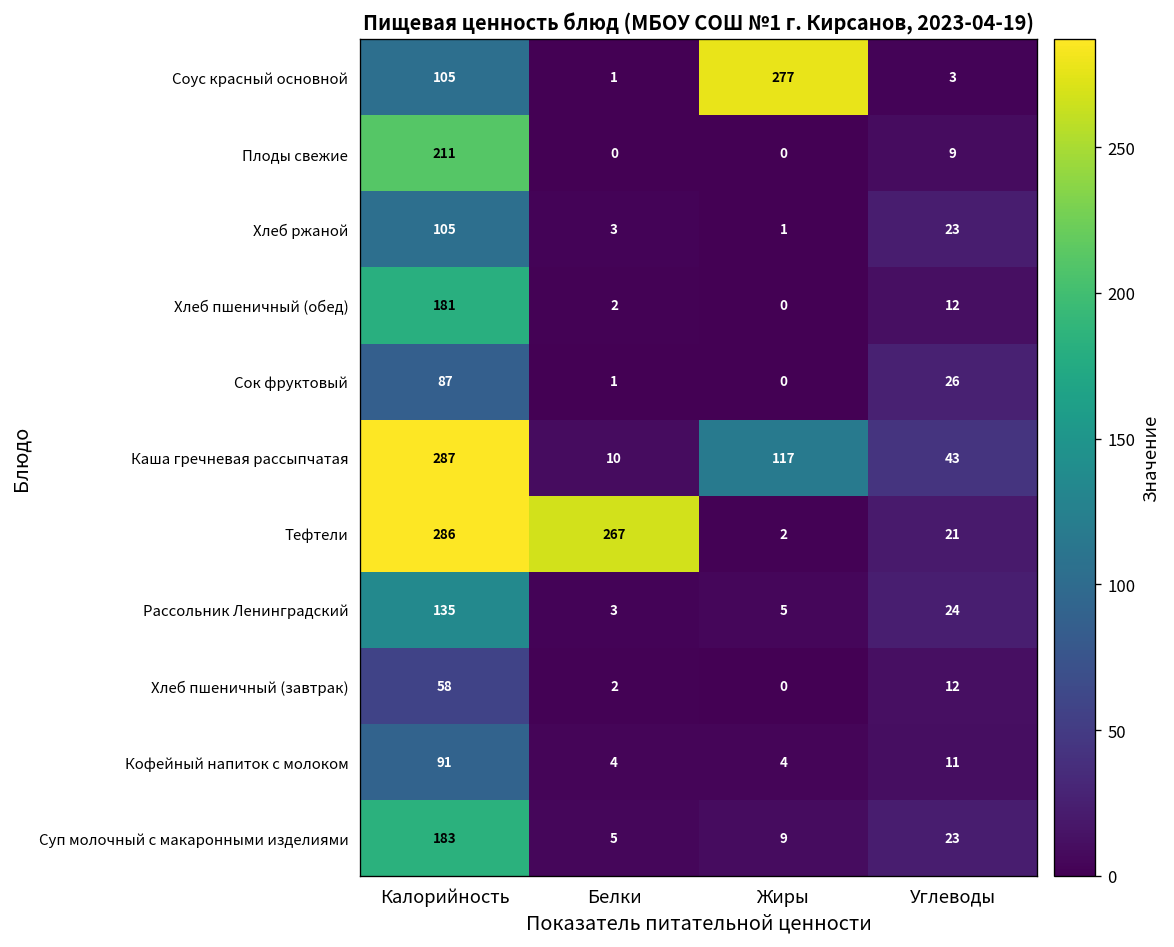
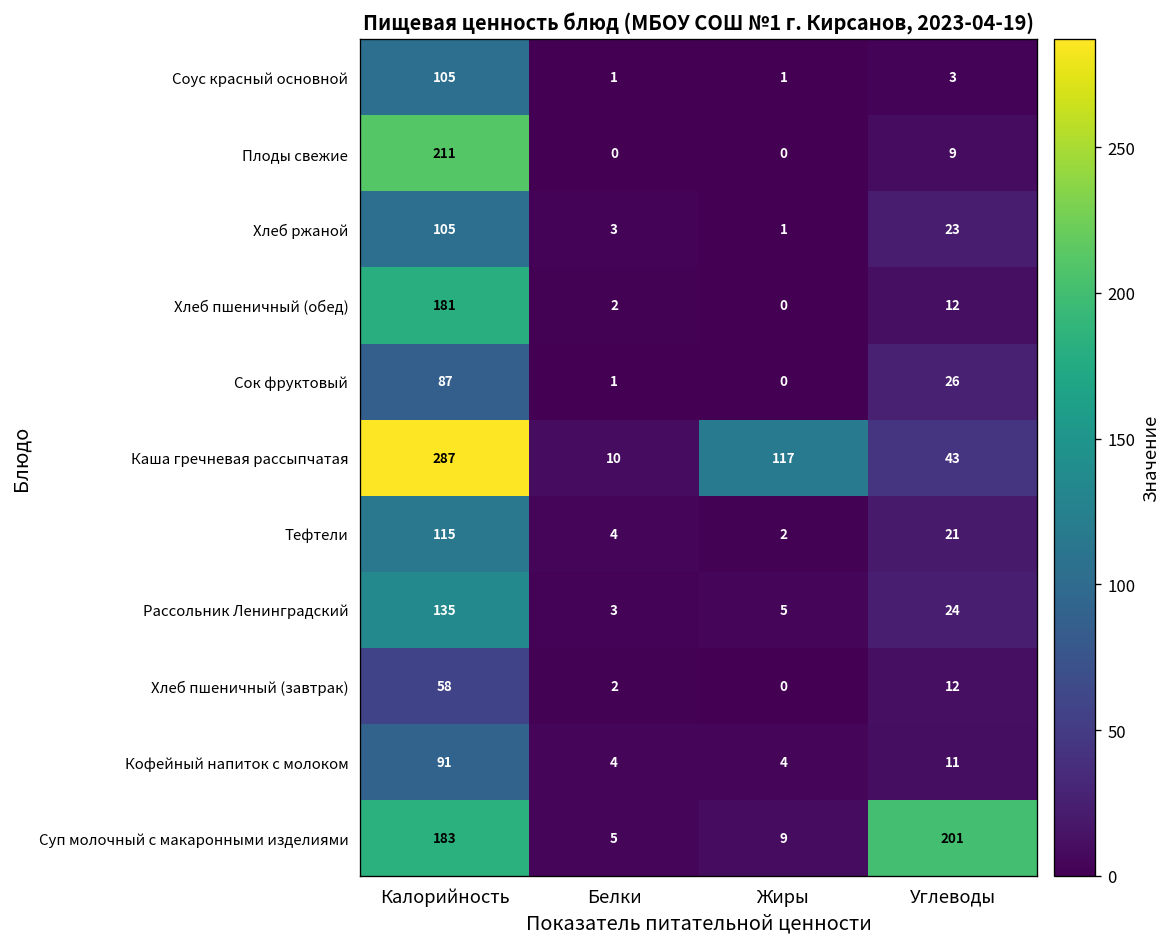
  {
    "Соус красный основной": {
      "Калорийность": 105,
      "Белки": 1,
-     "Жиры": 277,
+     "Жиры": 1,
      "Углеводы": 3
    },
    "Плоды свежие": {
      "Калорийность": 211,
      "Белки": 0,
      "Жиры": 0,
      "Углеводы": 9
    },
    "Хлеб ржаной": {
      "Калорийность": 105,
      "Белки": 3,
      "Жиры": 1,
      "Углеводы": 23
    },
    "Хлеб пшеничный (обед)": {
      "Калорийность": 181,
      "Белки": 2,
      "Жиры": 0,
      "Углеводы": 12
    },
    "Сок фруктовый": {
      "Калорийность": 87,
      "Белки": 1,
      "Жиры": 0,
      "Углеводы": 26
    },
    "Каша гречневая рассыпчатая": {
      "Калорийность": 287,
      "Белки": 10,
      "Жиры": 117,
      "Углеводы": 43
    },
    "Тефтели": {
-     "Калорийность": 286,
-     "Белки": 267,
+     "Калорийность": 115,
+     "Белки": 4,
      "Жиры": 2,
      "Углеводы": 21
    },
    "Рассольник Ленинградский": {
      "Калорийность": 135,
      "Белки": 3,
      "Жиры": 5,
      "Углеводы": 24
    },
    "Хлеб пшеничный (завтрак)": {
      "Калорийность": 58,
      "Белки": 2,
      "Жиры": 0,
      "Углеводы": 12
    },
    "Кофейный напиток с молоком": {
      "Калорийность": 91,
      "Белки": 4,
      "Жиры": 4,
      "Углеводы": 11
    },
    "Суп молочный с макаронными изделиями": {
      "Калорийность": 183,
      "Белки": 5,
      "Жиры": 9,
-     "Углеводы": 23
+     "Углеводы": 201
    }
  }
